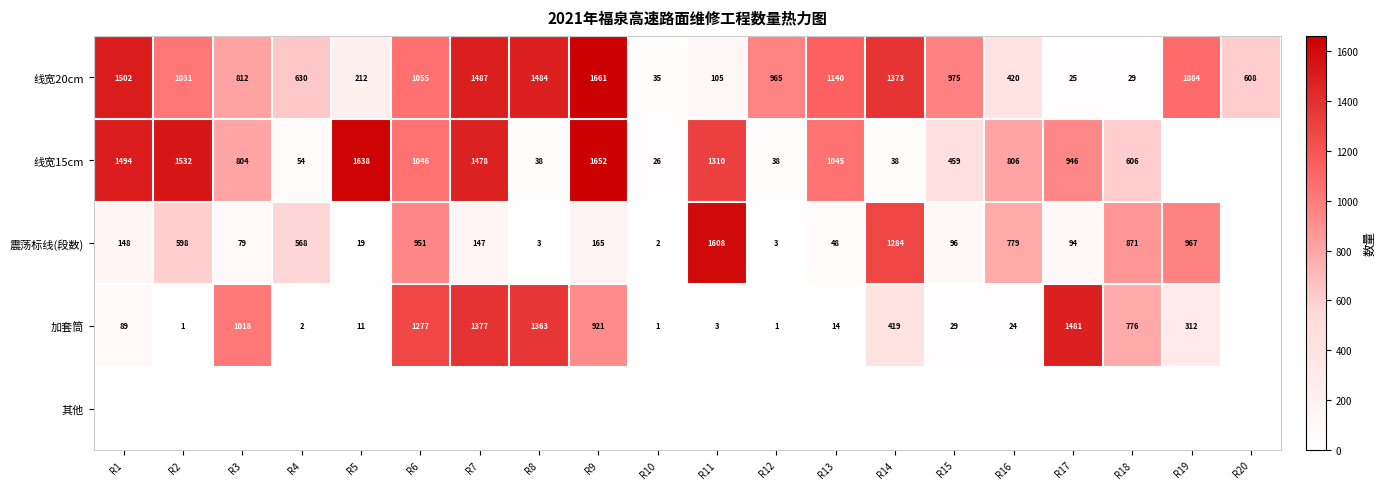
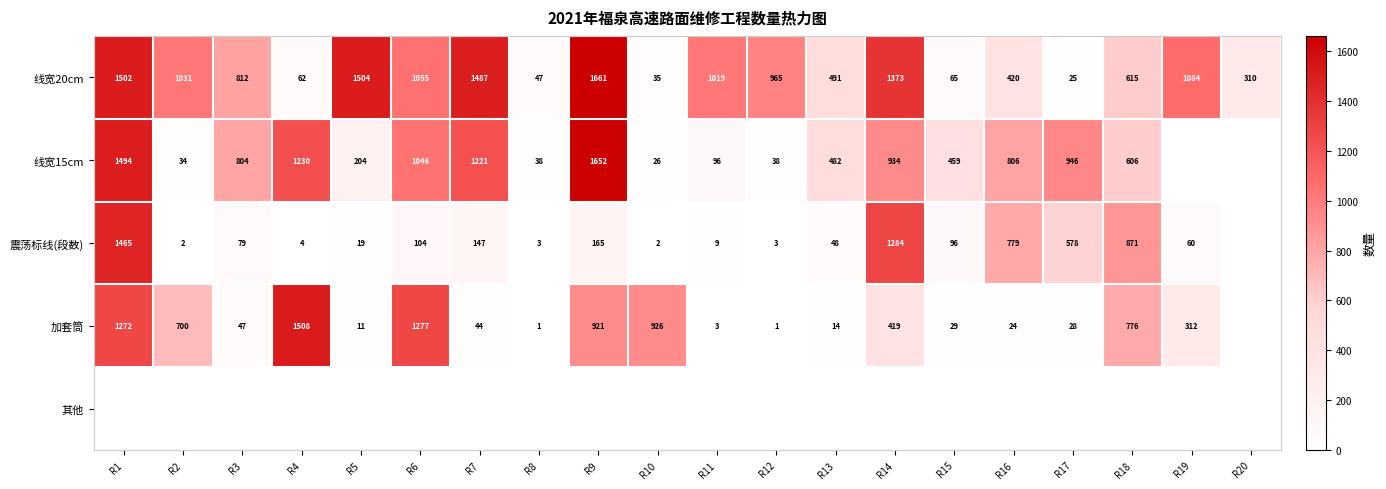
  {
    "线宽20cm": {
      "R1": 1502,
      "R2": 1031,
      "R3": 812,
-     "R4": 630,
-     "R5": 212,
+     "R4": 62,
+     "R5": 1504,
      "R6": 1055,
      "R7": 1487,
-     "R8": 1484,
+     "R8": 47,
      "R9": 1661,
      "R10": 35,
-     "R11": 105,
+     "R11": 1019,
      "R12": 965,
-     "R13": 1140,
+     "R13": 491,
      "R14": 1373,
-     "R15": 975,
+     "R15": 65,
      "R16": 420,
      "R17": 25,
-     "R18": 29,
+     "R18": 615,
      "R19": 1084,
-     "R20": 608
+     "R20": 310
    },
    "线宽15cm": {
      "R1": 1494,
-     "R2": 1532,
+     "R2": 34,
      "R3": 804,
-     "R4": 54,
-     "R5": 1638,
+     "R4": 1230,
+     "R5": 204,
      "R6": 1046,
-     "R7": 1478,
+     "R7": 1221,
      "R8": 38,
      "R9": 1652,
      "R10": 26,
-     "R11": 1310,
+     "R11": 96,
      "R12": 38,
-     "R13": 1045,
-     "R14": 38,
+     "R13": 482,
+     "R14": 934,
      "R15": 459,
      "R16": 806,
      "R17": 946,
      "R18": 606
    },
    "震荡标线(段数)": {
-     "R1": 148,
-     "R2": 598,
+     "R1": 1465,
+     "R2": 2,
      "R3": 79,
-     "R4": 568,
+     "R4": 4,
      "R5": 19,
-     "R6": 951,
+     "R6": 104,
      "R7": 147,
      "R8": 3,
      "R9": 165,
      "R10": 2,
-     "R11": 1608,
+     "R11": 9,
      "R12": 3,
      "R13": 48,
      "R14": 1284,
      "R15": 96,
      "R16": 779,
-     "R17": 94,
+     "R17": 578,
      "R18": 871,
-     "R19": 967
+     "R19": 60
    },
    "加套筒": {
-     "R1": 89,
-     "R2": 1,
-     "R3": 1018,
-     "R4": 2,
+     "R1": 1272,
+     "R2": 700,
+     "R3": 47,
+     "R4": 1508,
      "R5": 11,
      "R6": 1277,
-     "R7": 1377,
-     "R8": 1363,
+     "R7": 44,
+     "R8": 1,
      "R9": 921,
-     "R10": 1,
+     "R10": 926,
      "R11": 3,
      "R12": 1,
      "R13": 14,
      "R14": 419,
      "R15": 29,
      "R16": 24,
-     "R17": 1481,
+     "R17": 28,
      "R18": 776,
      "R19": 312
    }
  }
